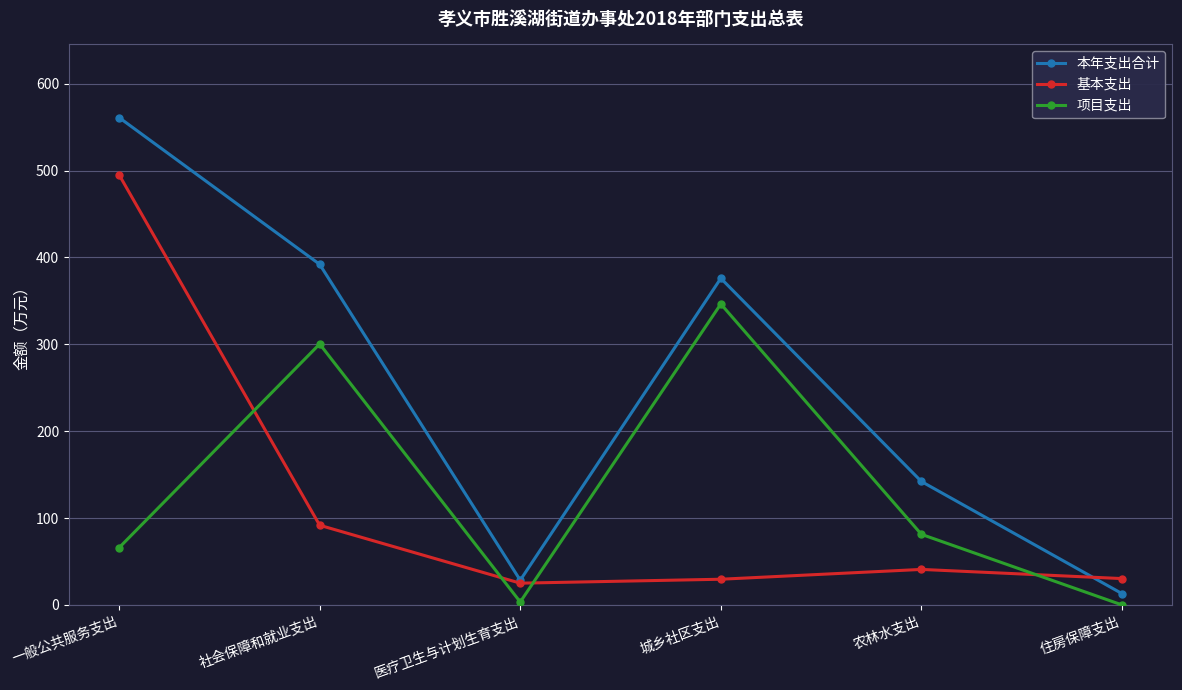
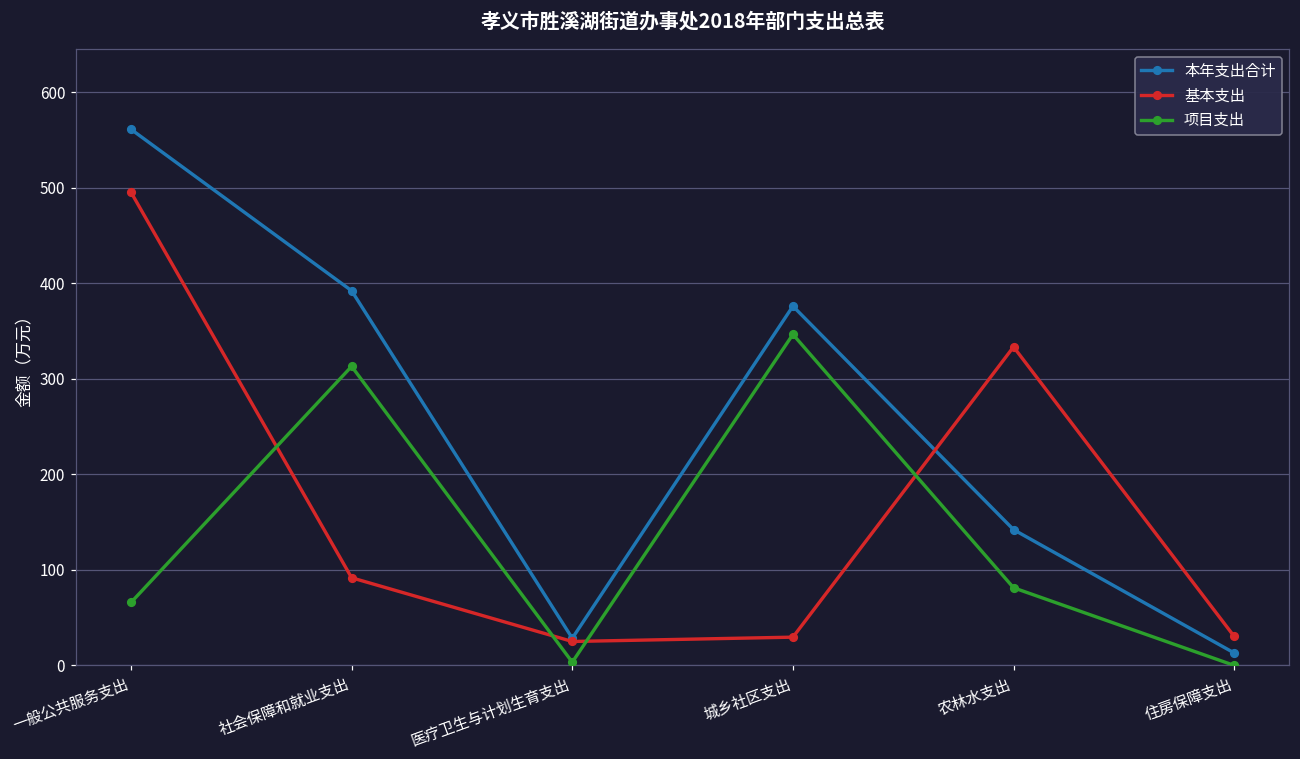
  {
    "本年支出合计": {
      "一般公共服务支出": 560,
      "社会保障和就业支出": 390,
      "医疗卫生与计划生育支出": 30,
      "城乡社区支出": 380,
      "农林水支出": 140,
      "住房保障支出": 10
    },
    "基本支出": {
      "一般公共服务支出": 500,
      "社会保障和就业支出": 90,
      "医疗卫生与计划生育支出": 30,
      "城乡社区支出": 30,
-     "农林水支出": 40,
+     "农林水支出": 330,
      "住房保障支出": 30
    },
    "项目支出": {
      "一般公共服务支出": 70,
-     "社会保障和就业支出": 300,
+     "社会保障和就业支出": 310,
      "医疗卫生与计划生育支出": 0,
      "城乡社区支出": 350,
      "农林水支出": 80,
      "住房保障支出": 0
    }
  }
